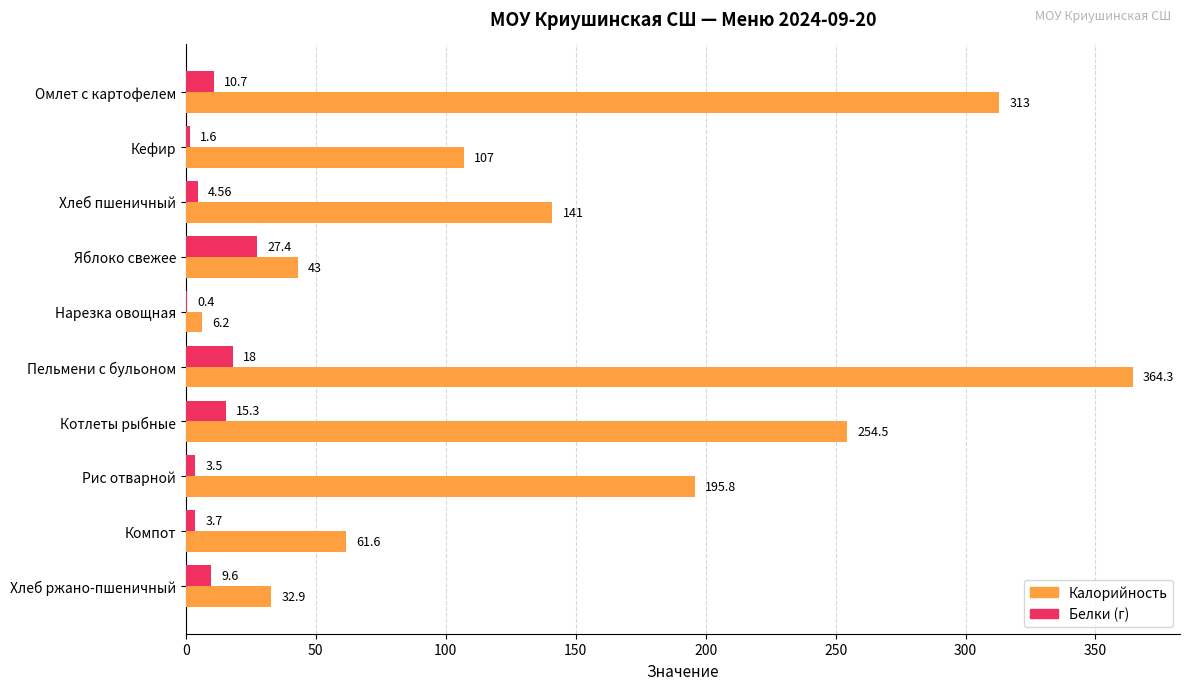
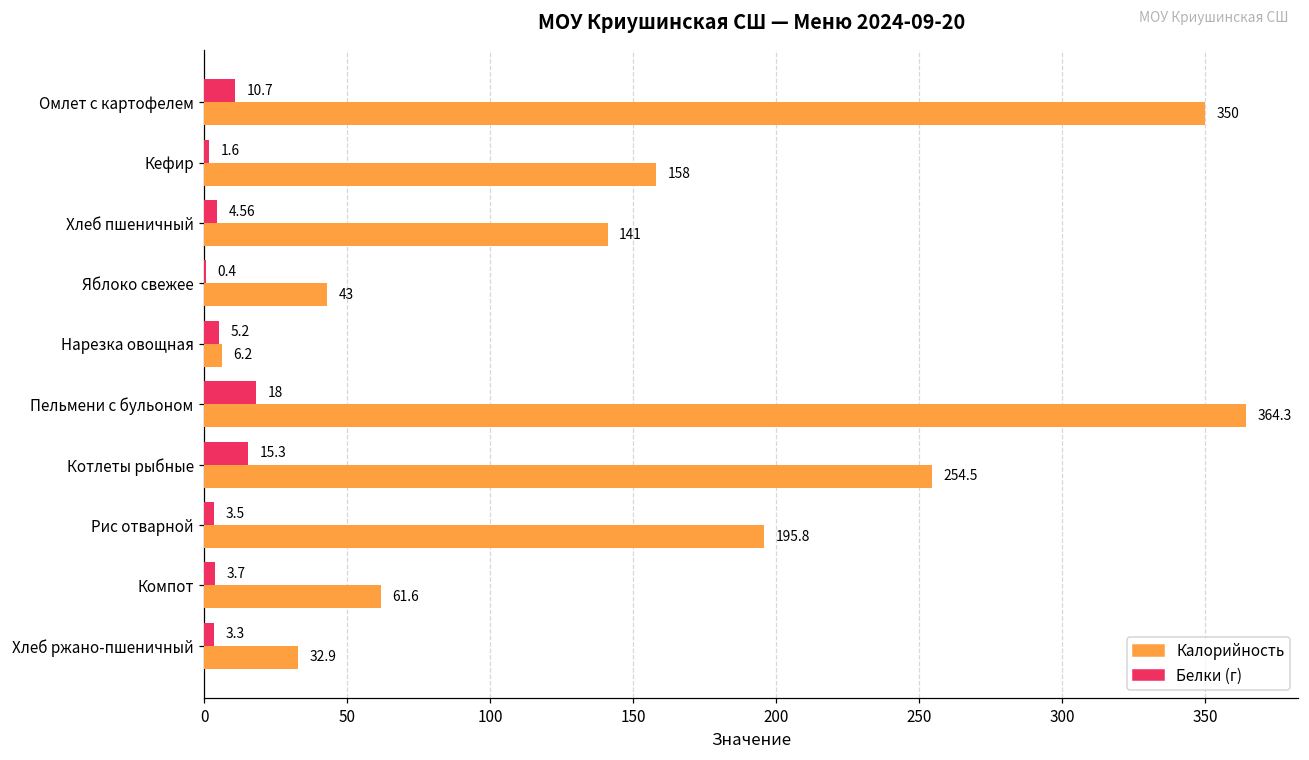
  {
    "Калорийность": {
-     "Омлет с картофелем": 313,
-     "Кефир": 107,
+     "Омлет с картофелем": 350,
+     "Кефир": 158,
      "Хлеб пшеничный": 141,
      "Яблоко свежее": 43,
      "Нарезка овощная": 6.2,
      "Пельмени с бульоном": 364.3,
      "Котлеты рыбные": 254.5,
      "Рис отварной": 195.8,
      "Компот": 61.6,
      "Хлеб ржано-пшеничный": 32.9
    },
    "Белки (г)": {
      "Омлет с картофелем": 10.7,
      "Кефир": 1.6,
      "Хлеб пшеничный": 4.56,
-     "Яблоко свежее": 27.4,
-     "Нарезка овощная": 0.4,
+     "Яблоко свежее": 0.4,
+     "Нарезка овощная": 5.2,
      "Пельмени с бульоном": 18,
      "Котлеты рыбные": 15.3,
      "Рис отварной": 3.5,
      "Компот": 3.7,
-     "Хлеб ржано-пшеничный": 9.6
+     "Хлеб ржано-пшеничный": 3.3
    }
  }
